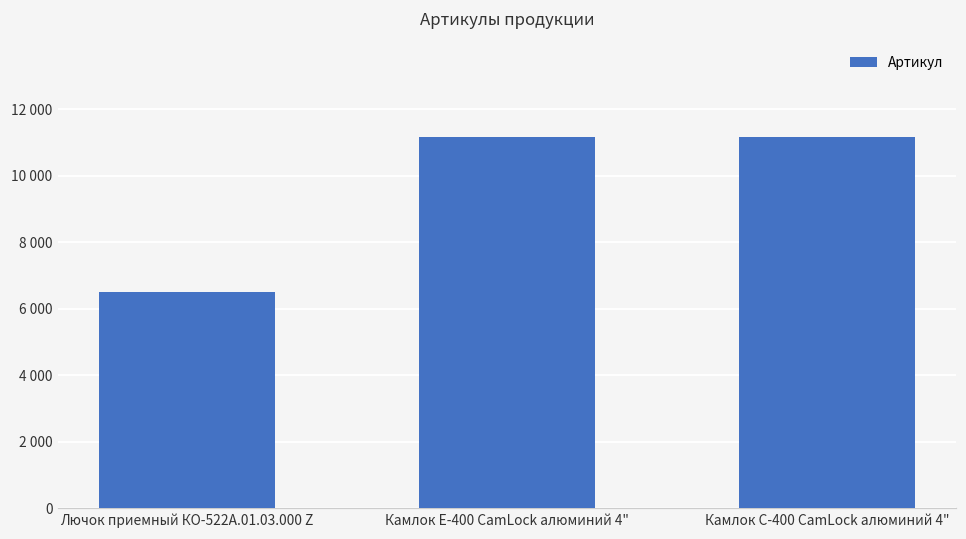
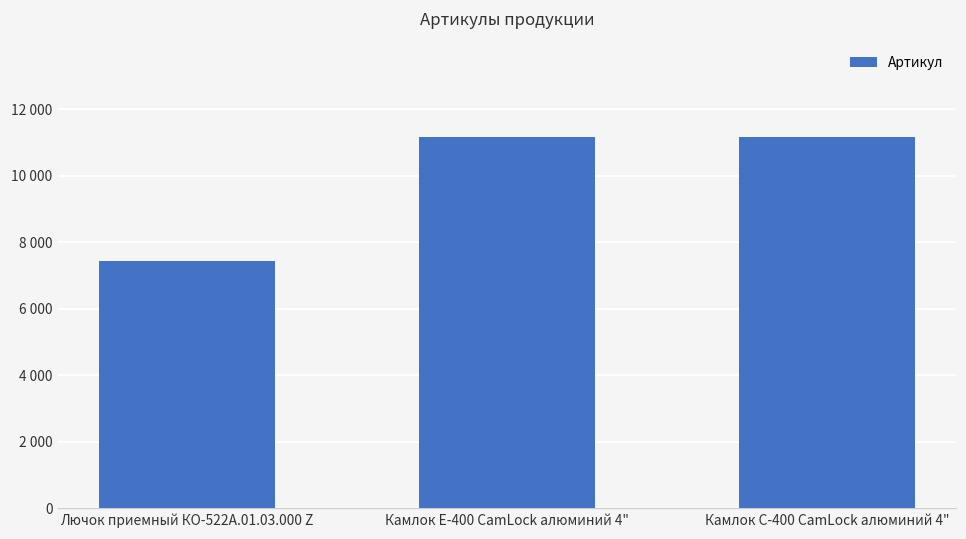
  {
-   "Лючок приемный КО-522А.01.03.000 Z": 6500,
+   "Лючок приемный КО-522А.01.03.000 Z": 7400,
    "Камлок Е-400 CamLock алюминий 4\"": 11200,
    "Камлок С-400 CamLock алюминий 4\"": 11200
  }
